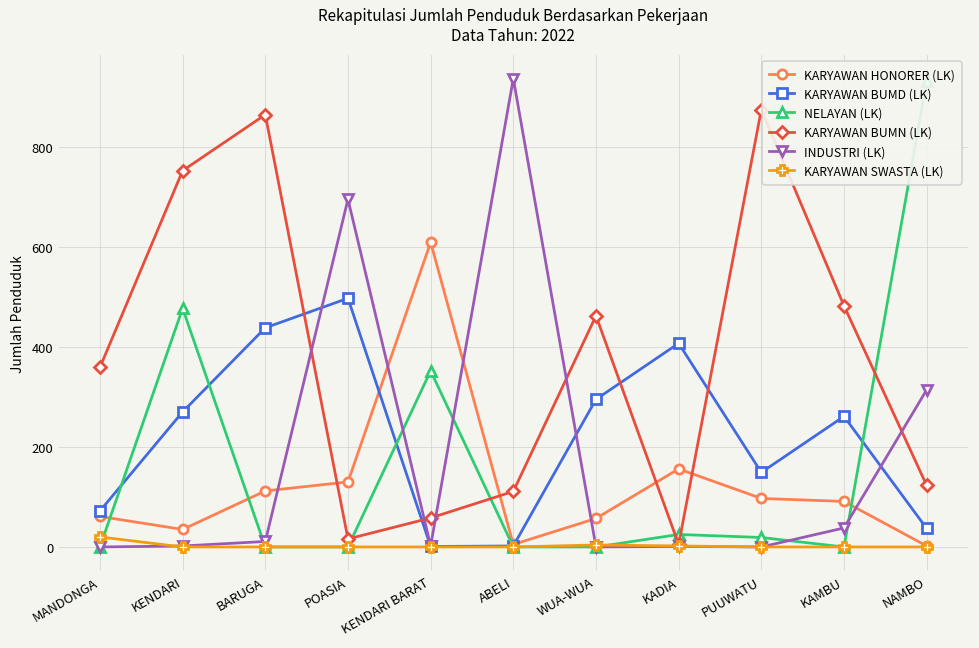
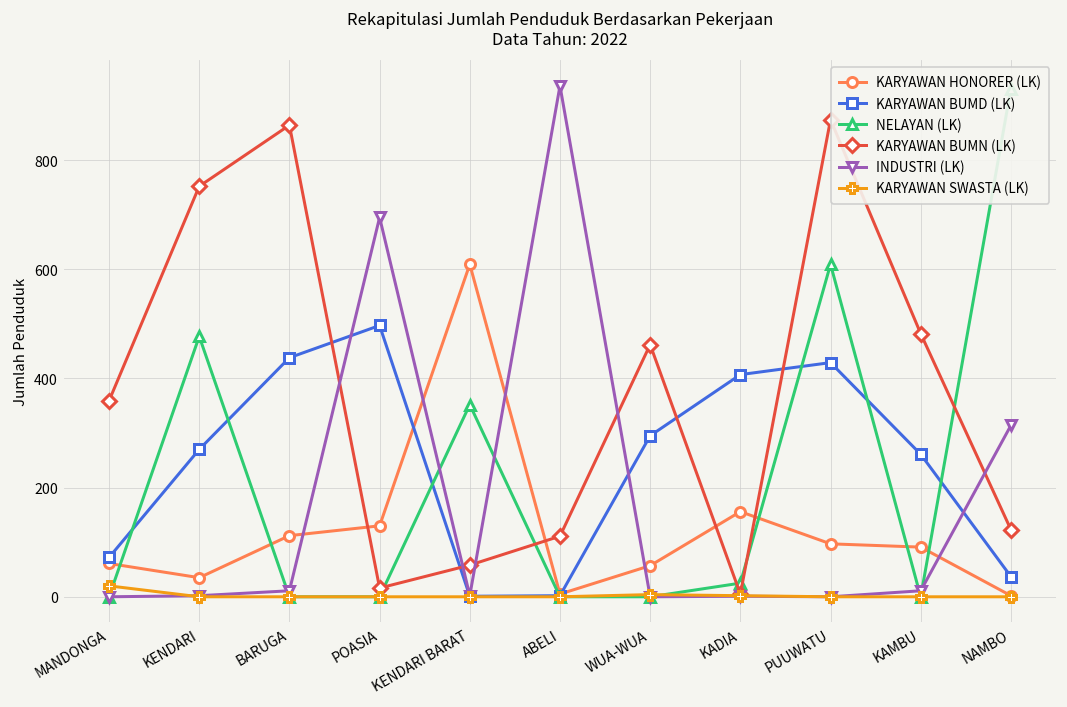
  {
    "KARYAWAN BUMD (LK)": {
      "MANDONGA": 70,
      "KENDARI": 270,
      "BARUGA": 440,
      "POASIA": 500,
      "WUA-WUA": 300,
      "KADIA": 410,
-     "PUUWATU": 150,
+     "PUUWATU": 430,
      "KAMBU": 260,
      "NAMBO": 40
    },
    "NELAYAN (LK)": {
      "KENDARI": 480,
      "KENDARI BARAT": 350,
      "KADIA": 30,
-     "PUUWATU": 20
+     "PUUWATU": 610
    },
    "INDUSTRI (LK)": {
      "BARUGA": 10,
      "POASIA": 700,
      "ABELI": 940,
-     "KAMBU": 40,
+     "KAMBU": 10,
      "NAMBO": 310
    },
    "KARYAWAN SWASTA (LK)": {
      "MANDONGA": 20
    }
  }
